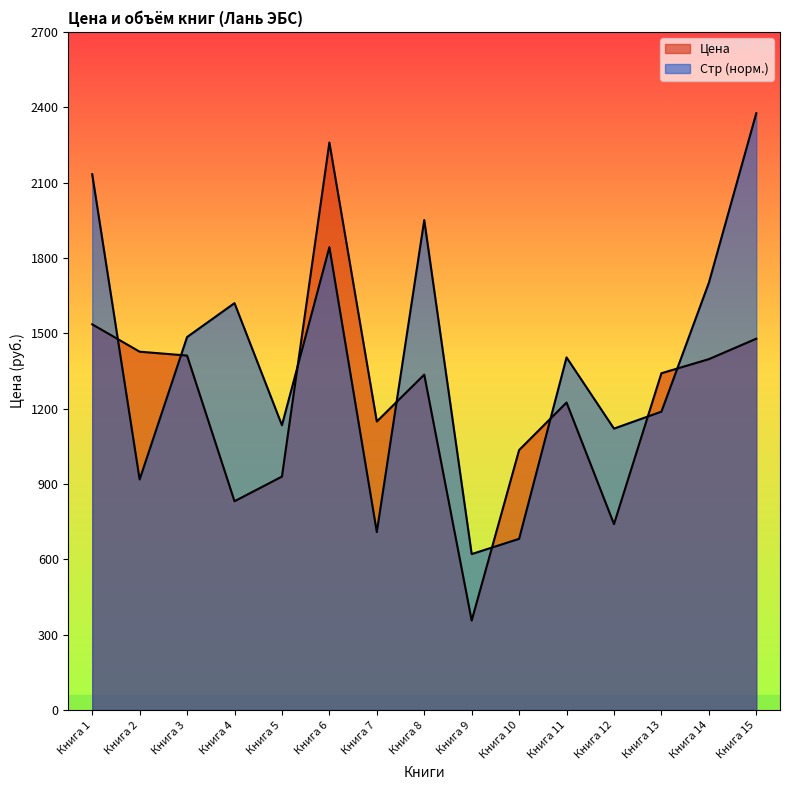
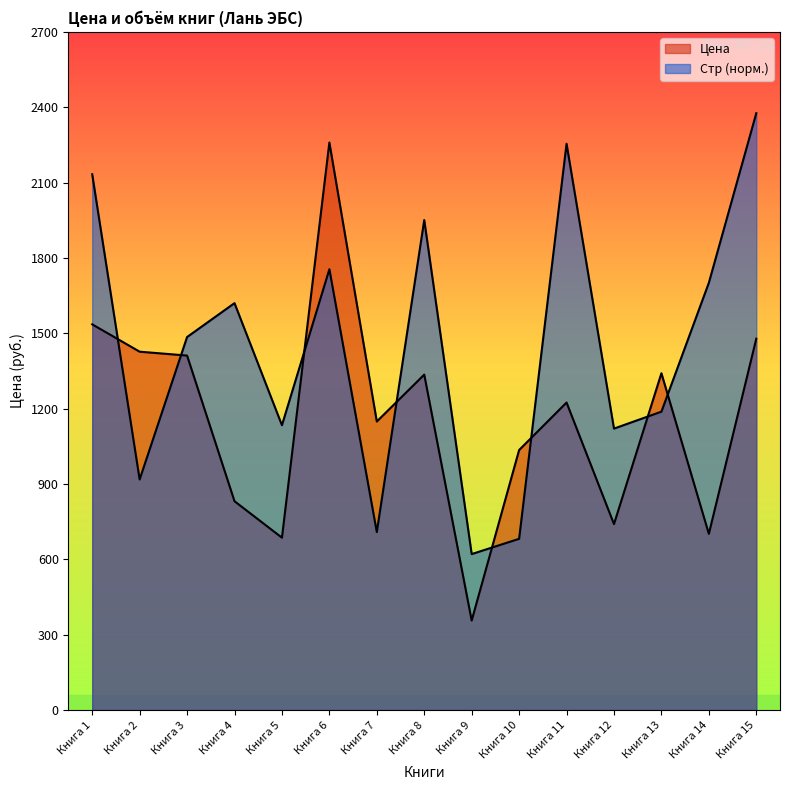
  {
    "Цена": {
      "Книга 1": 1540,
      "Книга 2": 1430,
      "Книга 3": 1410,
      "Книга 4": 830,
-     "Книга 5": 930,
+     "Книга 5": 690,
      "Книга 6": 2260,
      "Книга 7": 1150,
      "Книга 8": 1340,
      "Книга 9": 360,
      "Книга 10": 1040,
      "Книга 11": 1220,
      "Книга 12": 740,
      "Книга 13": 1340,
-     "Книга 14": 1400,
+     "Книга 14": 700,
      "Книга 15": 1480
    },
    "Стр (норм.)": {
      "Книга 1": 2130,
      "Книга 2": 920,
      "Книга 3": 1490,
      "Книга 4": 1620,
      "Книга 5": 1130,
-     "Книга 6": 1840,
+     "Книга 6": 1760,
      "Книга 7": 710,
      "Книга 8": 1950,
      "Книга 9": 620,
      "Книга 10": 680,
-     "Книга 11": 1400,
+     "Книга 11": 2250,
      "Книга 12": 1120,
      "Книга 13": 1190,
      "Книга 14": 1700,
      "Книга 15": 2380
    }
  }
